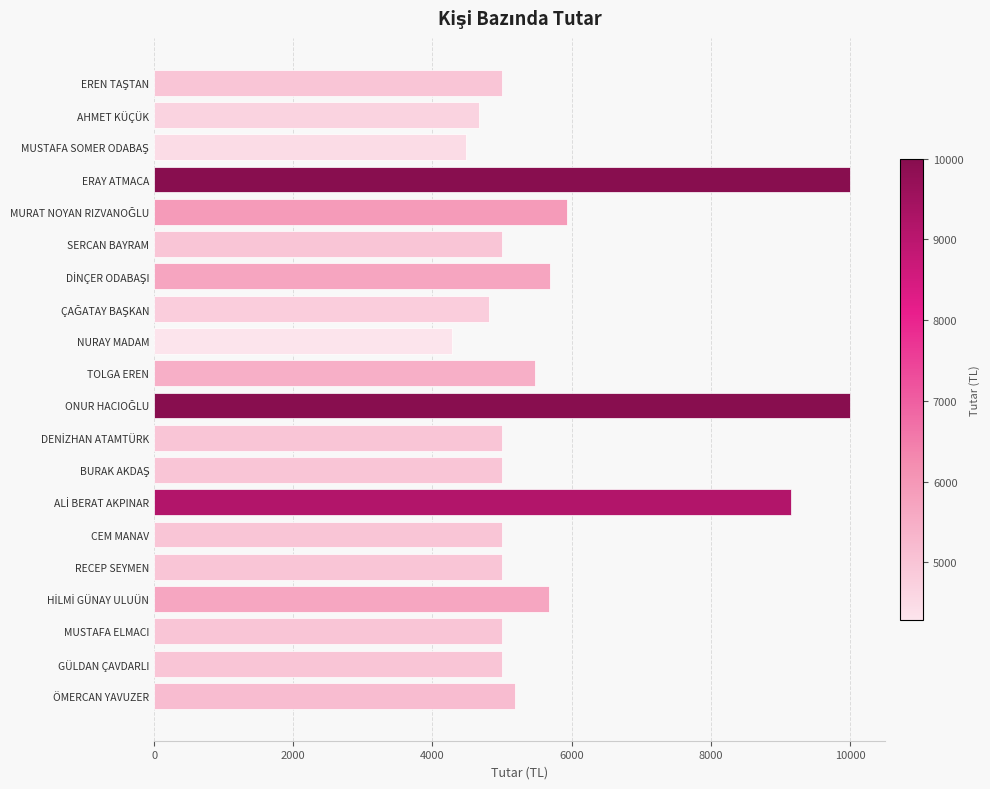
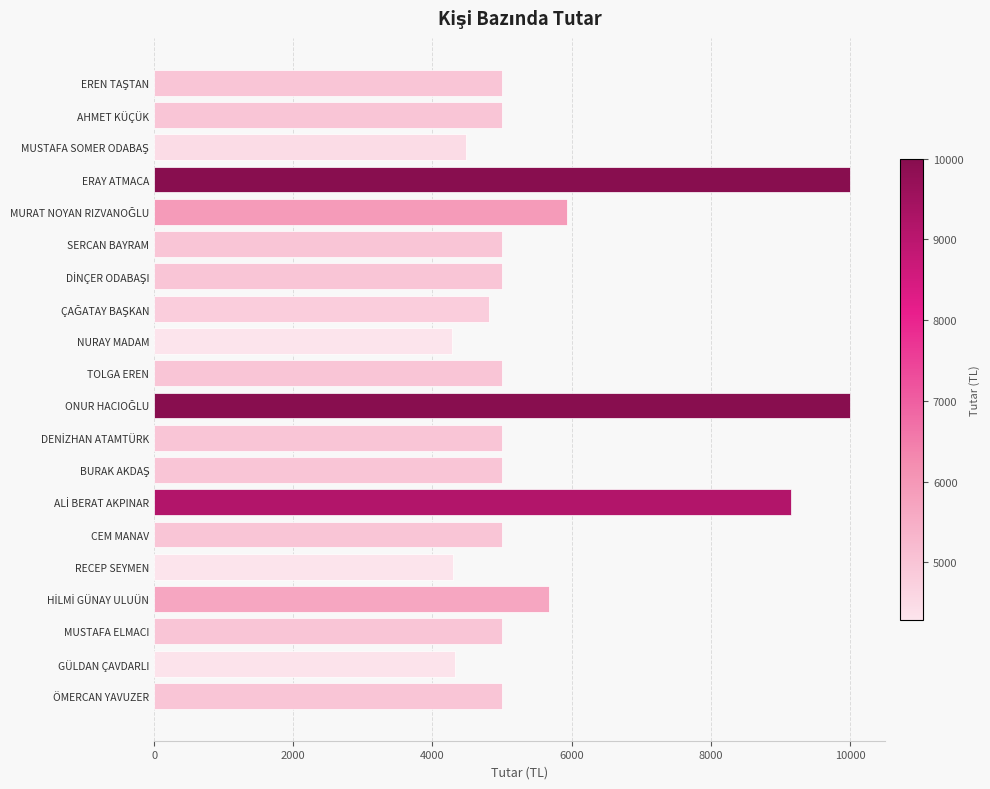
  {
    "EREN TAŞTAN": 5000,
-   "AHMET KÜÇÜK": 4700,
+   "AHMET KÜÇÜK": 5000,
    "MUSTAFA SOMER ODABAŞ": 4500,
    "ERAY ATMACA": 10000,
    "MURAT NOYAN RIZVANOĞLU": 5900,
    "SERCAN BAYRAM": 5000,
-   "DİNÇER ODABAŞI": 5700,
+   "DİNÇER ODABAŞI": 5000,
    "ÇAĞATAY BAŞKAN": 4800,
    "NURAY MADAM": 4300,
-   "TOLGA EREN": 5500,
+   "TOLGA EREN": 5000,
    "ONUR HACIOĞLU": 10000,
    "DENİZHAN ATAMTÜRK": 5000,
    "BURAK AKDAŞ": 5000,
    "ALİ BERAT AKPINAR": 9200,
    "CEM MANAV": 5000,
-   "RECEP SEYMEN": 5000,
+   "RECEP SEYMEN": 4300,
    "HİLMİ GÜNAY ULUÜN": 5700,
    "MUSTAFA ELMACI": 5000,
-   "GÜLDAN ÇAVDARLI": 5000,
-   "ÖMERCAN YAVUZER": 5200
+   "GÜLDAN ÇAVDARLI": 4300,
+   "ÖMERCAN YAVUZER": 5000
  }
